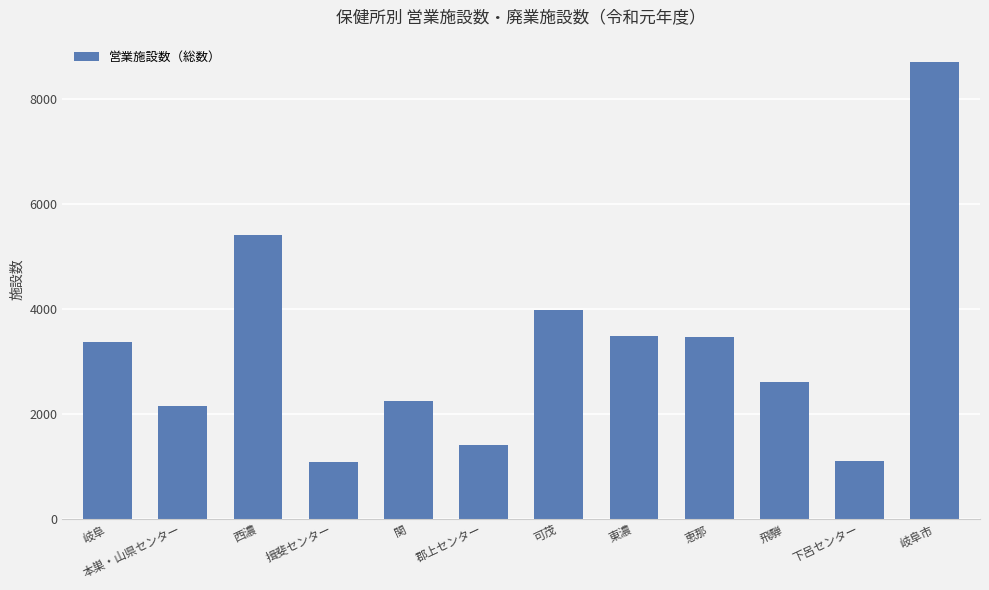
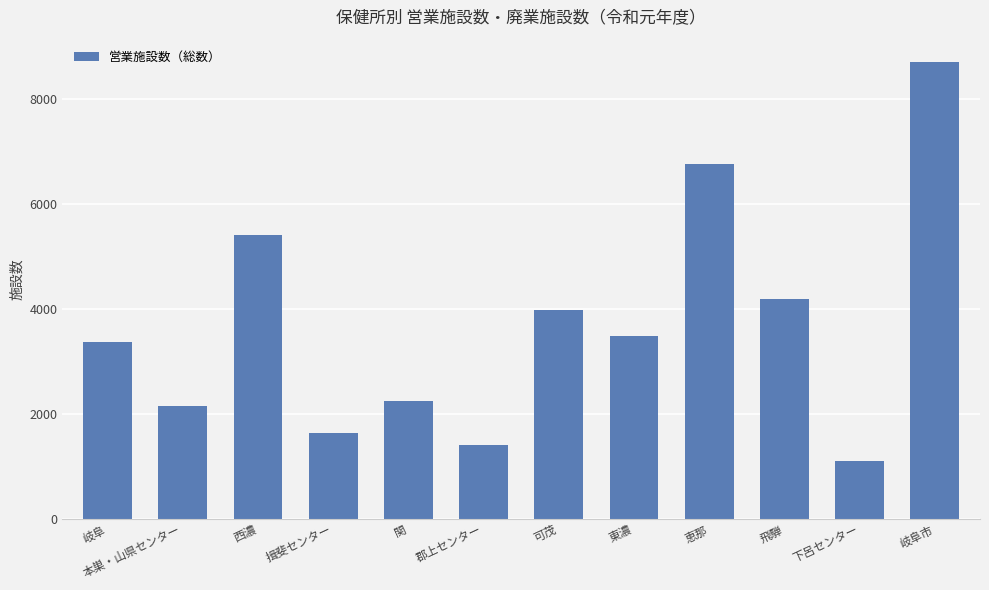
  {
    "岐阜": 3400,
    "本巣・山県センター": 2200,
    "西濃": 5400,
-   "揖斐センター": 1100,
+   "揖斐センター": 1600,
    "関": 2200,
    "郡上センター": 1400,
    "可茂": 4000,
    "東濃": 3500,
-   "恵那": 3500,
-   "飛騨": 2600,
+   "恵那": 6800,
+   "飛騨": 4200,
    "下呂センター": 1100,
    "岐阜市": 8700
  }
